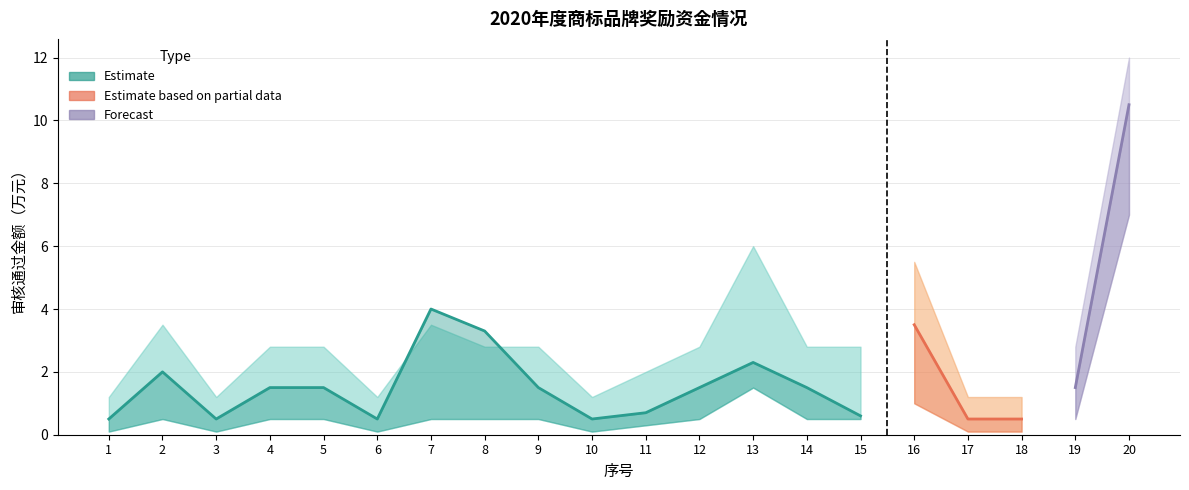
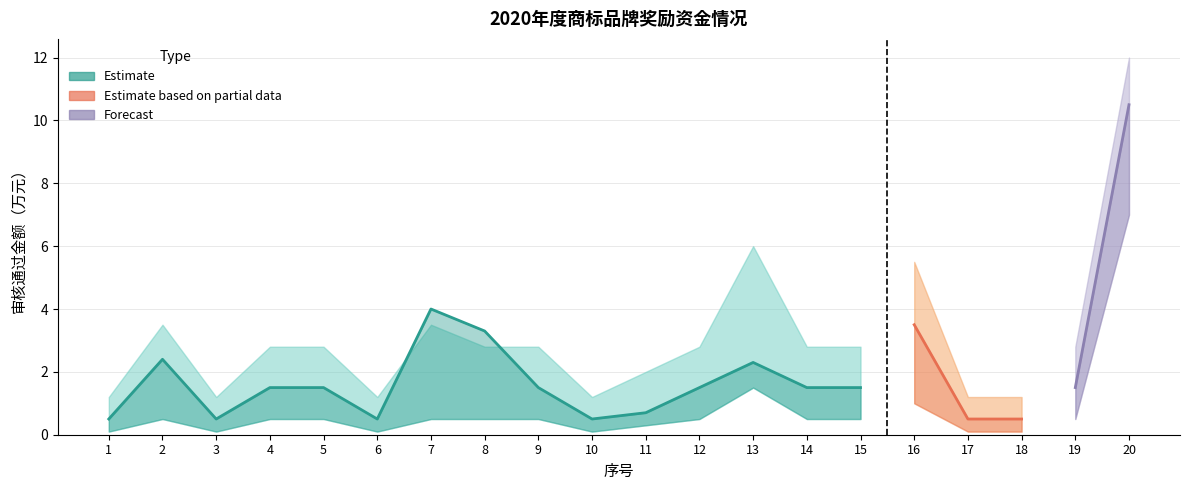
  {
    "Estimate": {
      "1": 0.5,
-     "2": 2.0,
+     "2": 2.4,
      "3": 0.5,
      "4": 1.5,
      "5": 1.5,
      "6": 0.5,
      "7": 4.0,
      "8": 3.3,
      "9": 1.5,
      "10": 0.5,
      "11": 0.7,
      "12": 1.5,
      "13": 2.3,
      "14": 1.5,
-     "15": 0.6
+     "15": 1.5
    },
    "Forecast": {
      "19": 1.5,
      "20": 10.5
    }
  }
